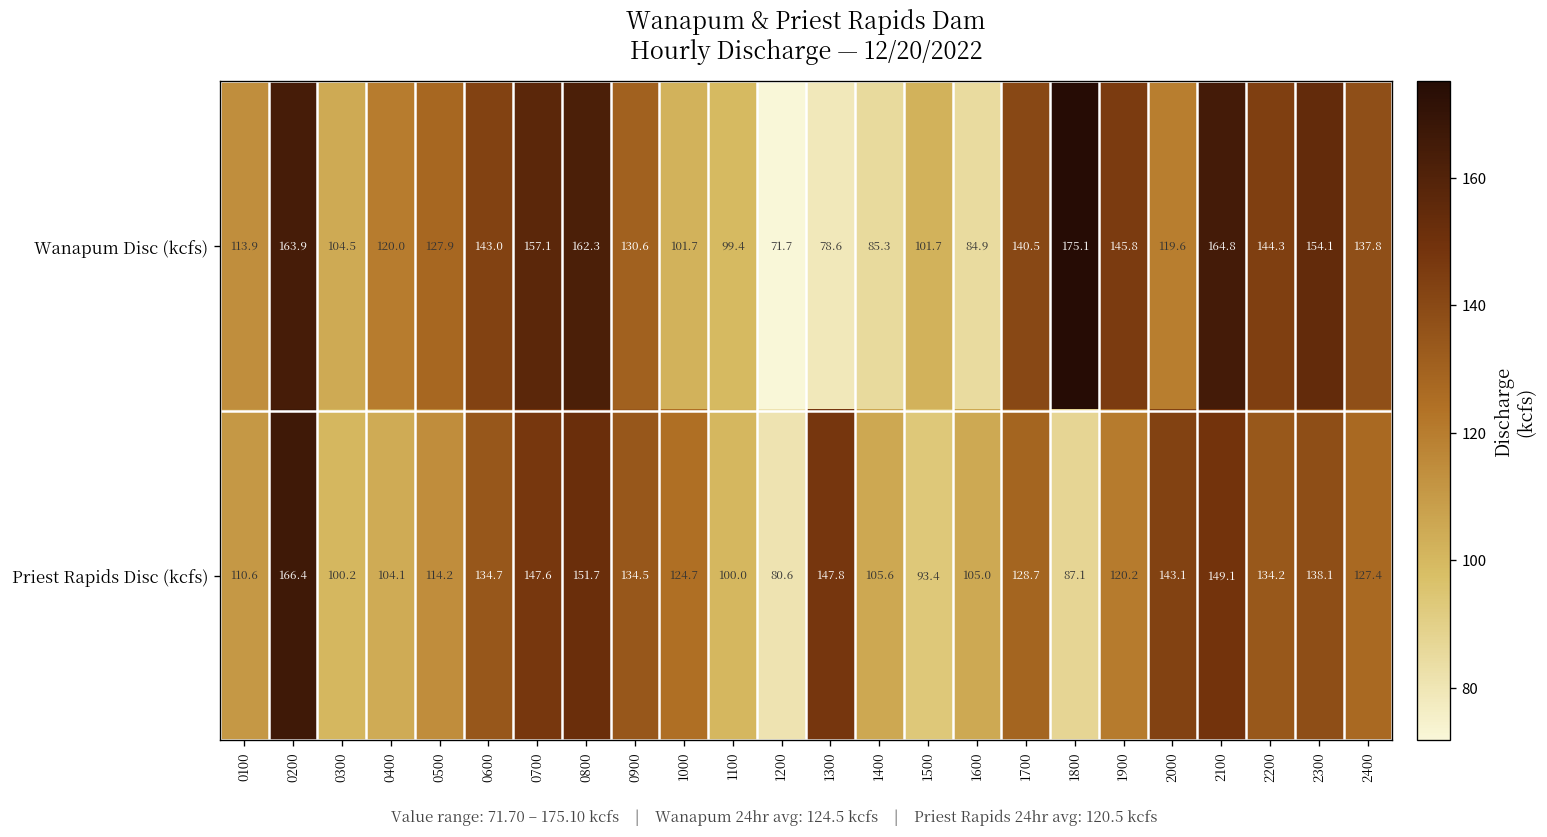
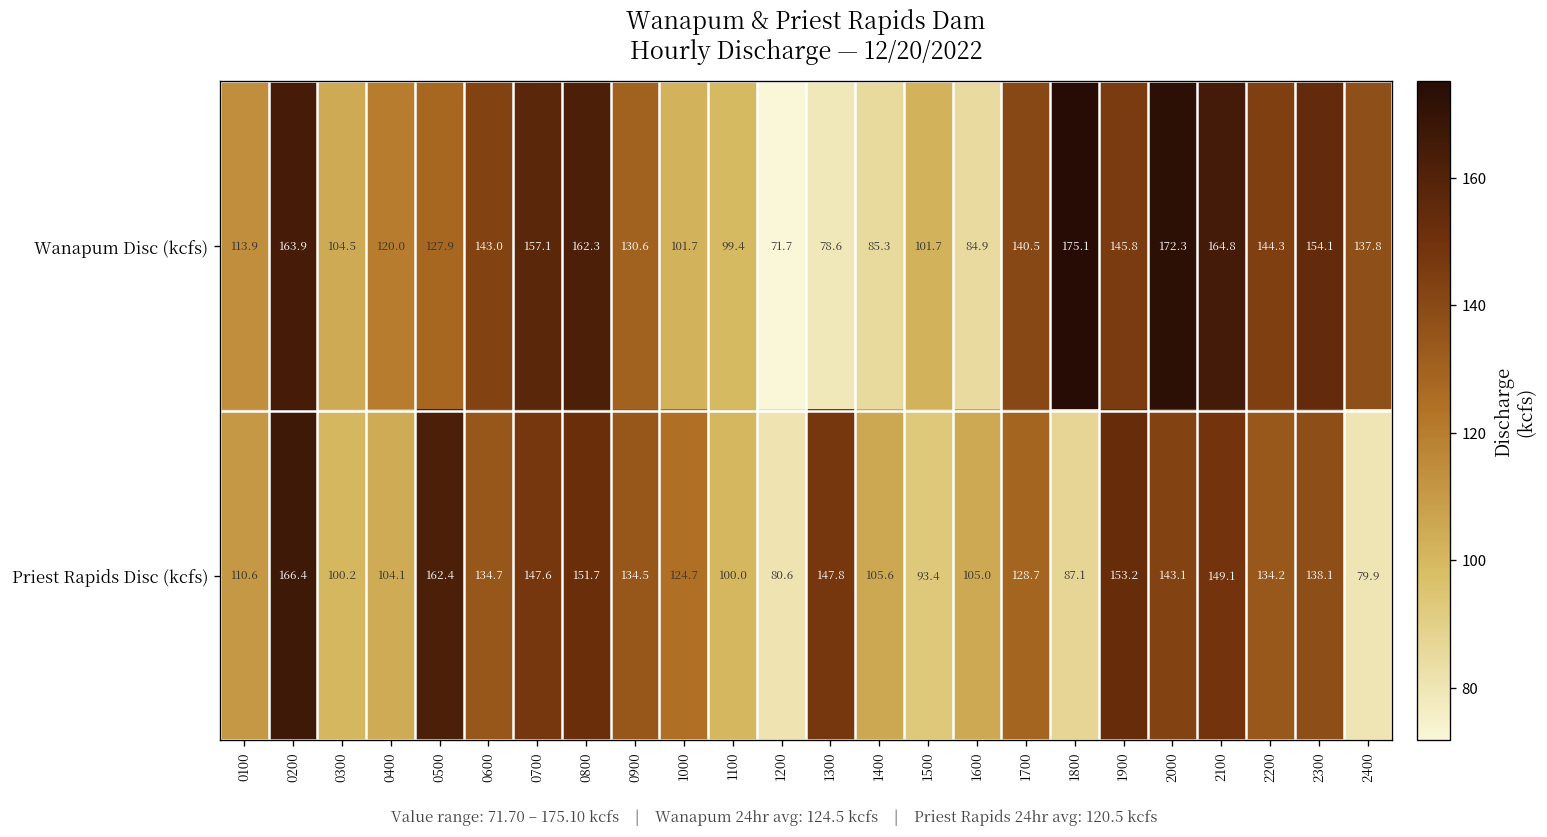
  {
    "Wanapum Disc (kcfs)": {
      "0100": 113.9,
      "0200": 163.9,
      "0300": 104.5,
      "0400": 120.0,
      "0500": 127.9,
      "0600": 143.0,
      "0700": 157.1,
      "0800": 162.3,
      "0900": 130.6,
      "1000": 101.7,
      "1100": 99.4,
      "1200": 71.7,
      "1300": 78.6,
      "1400": 85.3,
      "1500": 101.7,
      "1600": 84.9,
      "1700": 140.5,
      "1800": 175.1,
      "1900": 145.8,
-     "2000": 119.6,
+     "2000": 172.3,
      "2100": 164.8,
      "2200": 144.3,
      "2300": 154.1,
      "2400": 137.8
    },
    "Priest Rapids Disc (kcfs)": {
      "0100": 110.6,
      "0200": 166.4,
      "0300": 100.2,
      "0400": 104.1,
-     "0500": 114.2,
+     "0500": 162.4,
      "0600": 134.7,
      "0700": 147.6,
      "0800": 151.7,
      "0900": 134.5,
      "1000": 124.7,
      "1100": 100.0,
      "1200": 80.6,
      "1300": 147.8,
      "1400": 105.6,
      "1500": 93.4,
      "1600": 105.0,
      "1700": 128.7,
      "1800": 87.1,
-     "1900": 120.2,
+     "1900": 153.2,
      "2000": 143.1,
      "2100": 149.1,
      "2200": 134.2,
      "2300": 138.1,
-     "2400": 127.4
+     "2400": 79.9
    }
  }
